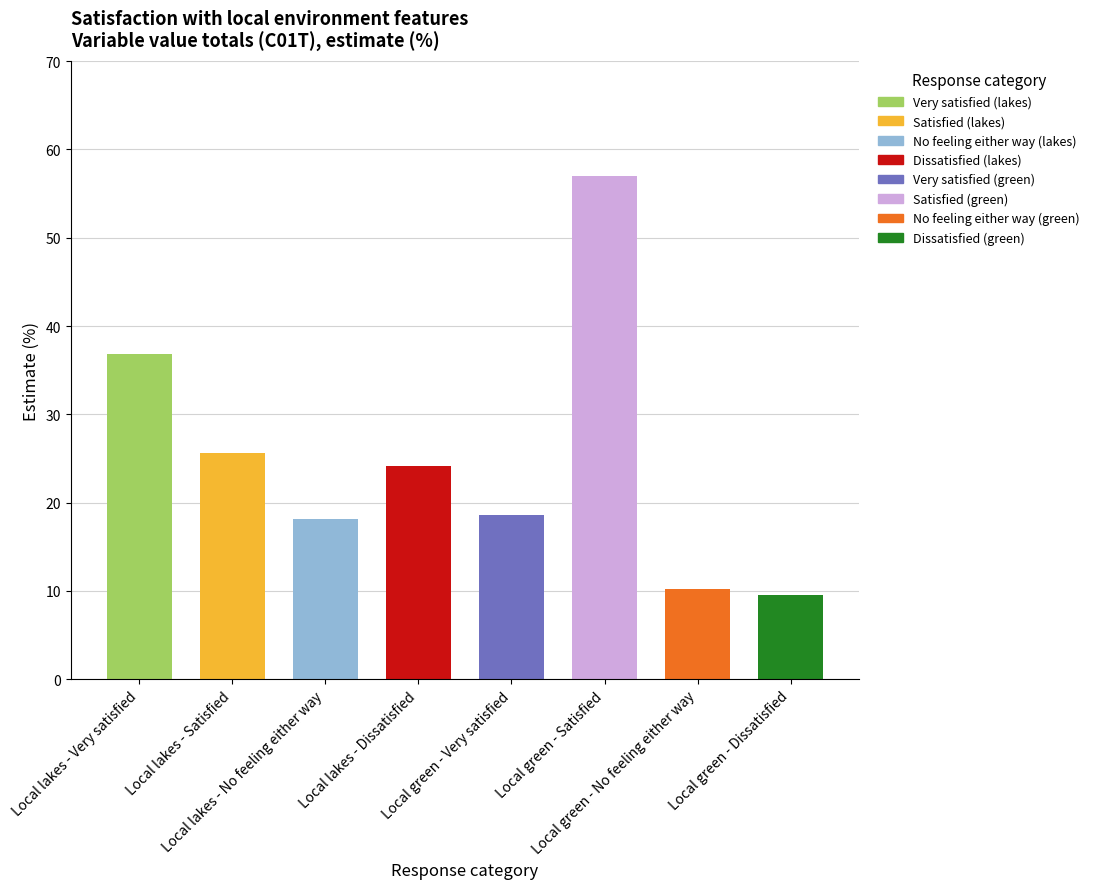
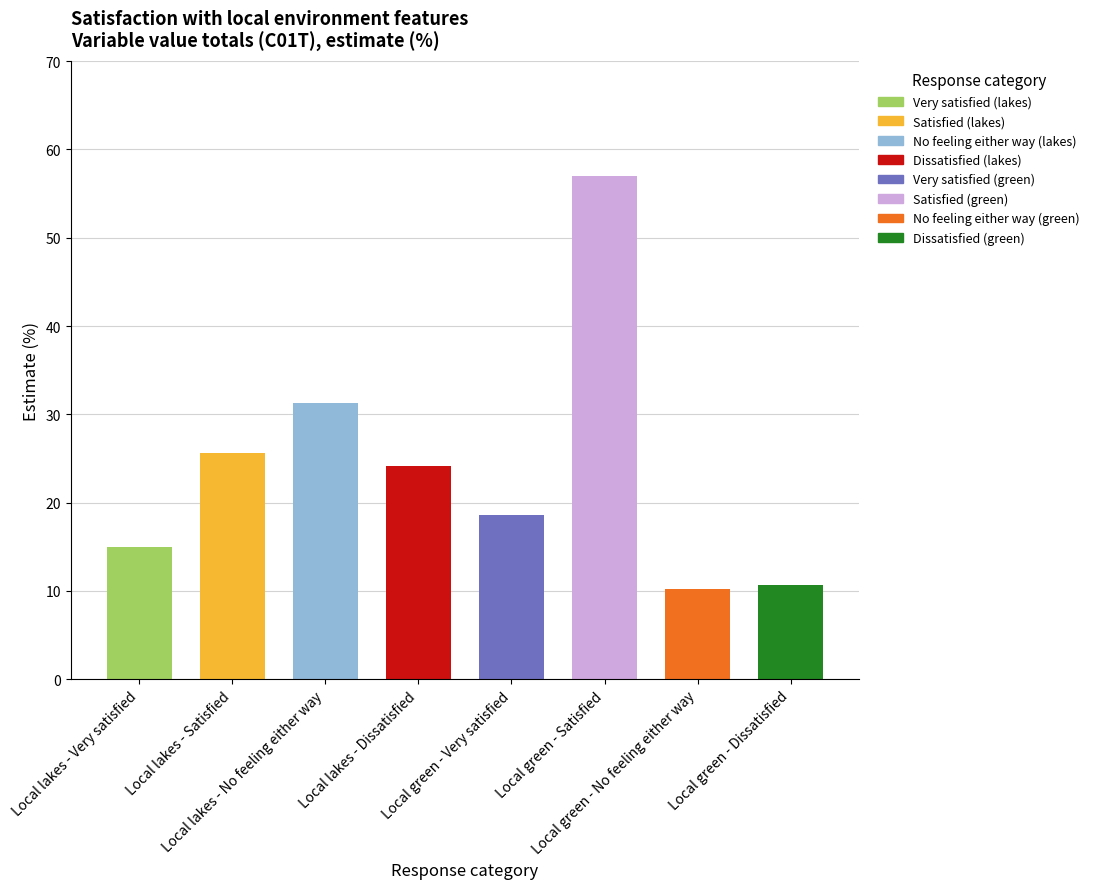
  {
-   "Local lakes - Very satisfied": 37,
+   "Local lakes - Very satisfied": 15,
    "Local lakes - Satisfied": 26,
-   "Local lakes - No feeling either way": 18,
+   "Local lakes - No feeling either way": 31,
    "Local lakes - Dissatisfied": 24,
    "Local green - Very satisfied": 19,
    "Local green - Satisfied": 57,
    "Local green - No feeling either way": 10,
-   "Local green - Dissatisfied": 10
+   "Local green - Dissatisfied": 11
  }
